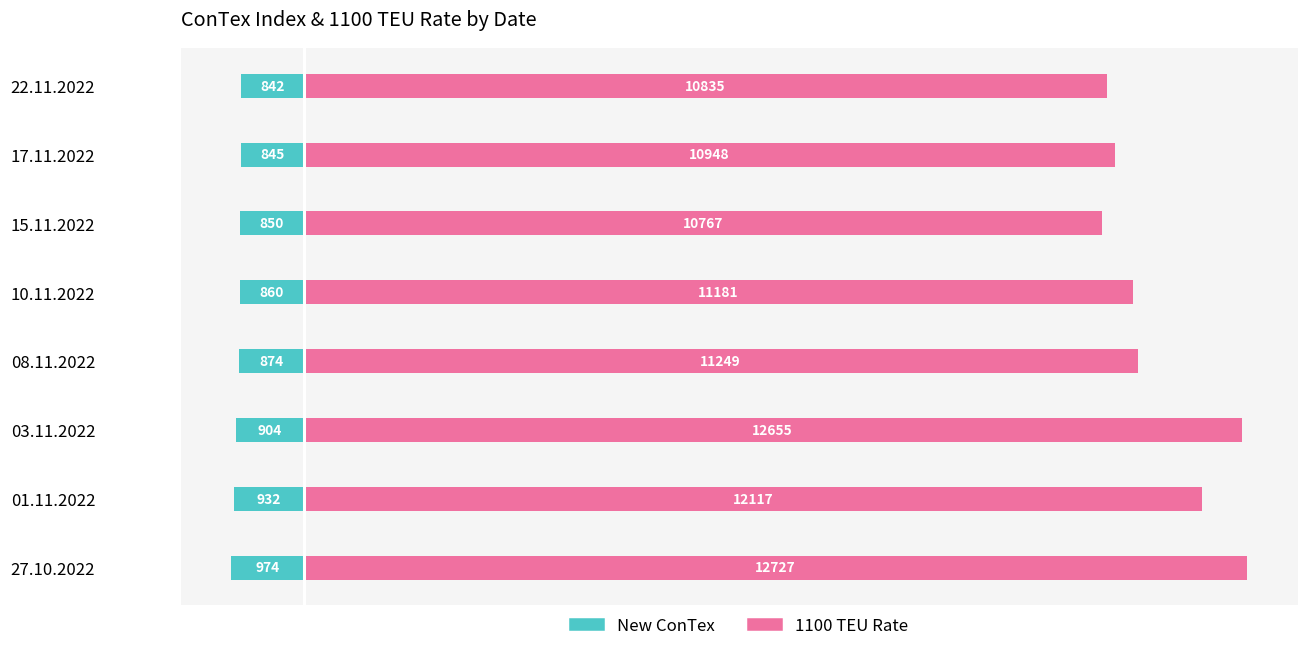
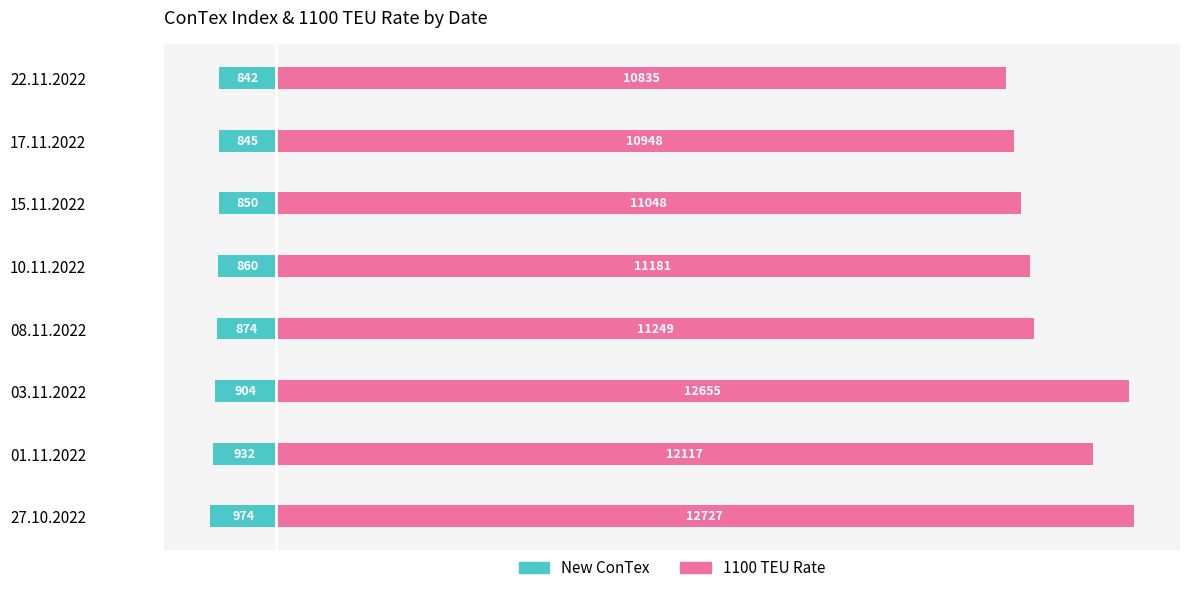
  {
    "1100 TEU Rate": {
      "22.11.2022": 10835,
      "17.11.2022": 10948,
-     "15.11.2022": 10767,
+     "15.11.2022": 11048,
      "10.11.2022": 11181,
      "08.11.2022": 11249,
      "03.11.2022": 12655,
      "01.11.2022": 12117,
      "27.10.2022": 12727
    }
  }
